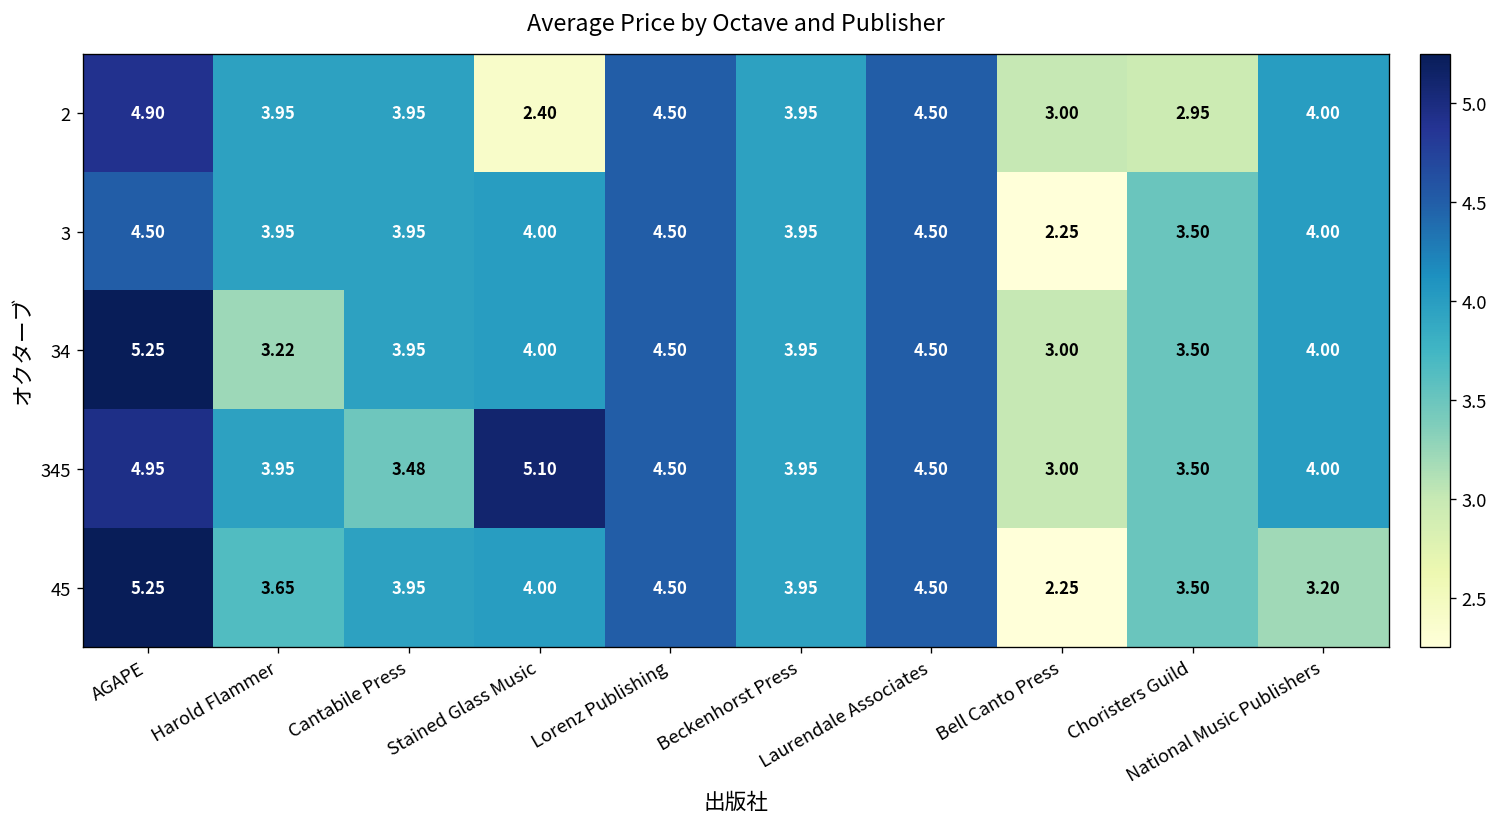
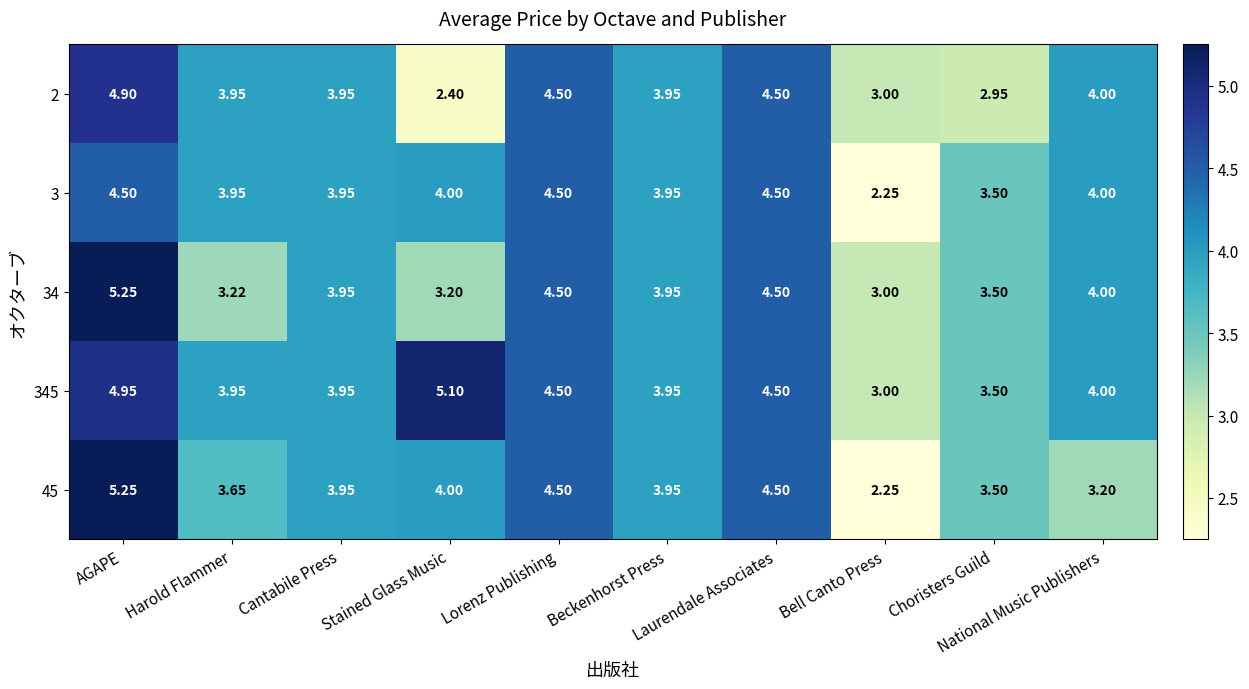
  {
    "2": {
      "AGAPE": 4.90,
      "Harold Flammer": 3.95,
      "Cantabile Press": 3.95,
      "Stained Glass Music": 2.40,
      "Lorenz Publishing": 4.50,
      "Beckenhorst Press": 3.95,
      "Laurendale Associates": 4.50,
      "Bell Canto Press": 3.00,
      "Choristers Guild": 2.95,
      "National Music Publishers": 4.00
    },
    "3": {
      "AGAPE": 4.50,
      "Harold Flammer": 3.95,
      "Cantabile Press": 3.95,
      "Stained Glass Music": 4.00,
      "Lorenz Publishing": 4.50,
      "Beckenhorst Press": 3.95,
      "Laurendale Associates": 4.50,
      "Bell Canto Press": 2.25,
      "Choristers Guild": 3.50,
      "National Music Publishers": 4.00
    },
    "34": {
      "AGAPE": 5.25,
      "Harold Flammer": 3.22,
      "Cantabile Press": 3.95,
-     "Stained Glass Music": 4.00,
+     "Stained Glass Music": 3.20,
      "Lorenz Publishing": 4.50,
      "Beckenhorst Press": 3.95,
      "Laurendale Associates": 4.50,
      "Bell Canto Press": 3.00,
      "Choristers Guild": 3.50,
      "National Music Publishers": 4.00
    },
    "345": {
      "AGAPE": 4.95,
      "Harold Flammer": 3.95,
-     "Cantabile Press": 3.48,
+     "Cantabile Press": 3.95,
      "Stained Glass Music": 5.10,
      "Lorenz Publishing": 4.50,
      "Beckenhorst Press": 3.95,
      "Laurendale Associates": 4.50,
      "Bell Canto Press": 3.00,
      "Choristers Guild": 3.50,
      "National Music Publishers": 4.00
    },
    "45": {
      "AGAPE": 5.25,
      "Harold Flammer": 3.65,
      "Cantabile Press": 3.95,
      "Stained Glass Music": 4.00,
      "Lorenz Publishing": 4.50,
      "Beckenhorst Press": 3.95,
      "Laurendale Associates": 4.50,
      "Bell Canto Press": 2.25,
      "Choristers Guild": 3.50,
      "National Music Publishers": 3.20
    }
  }
